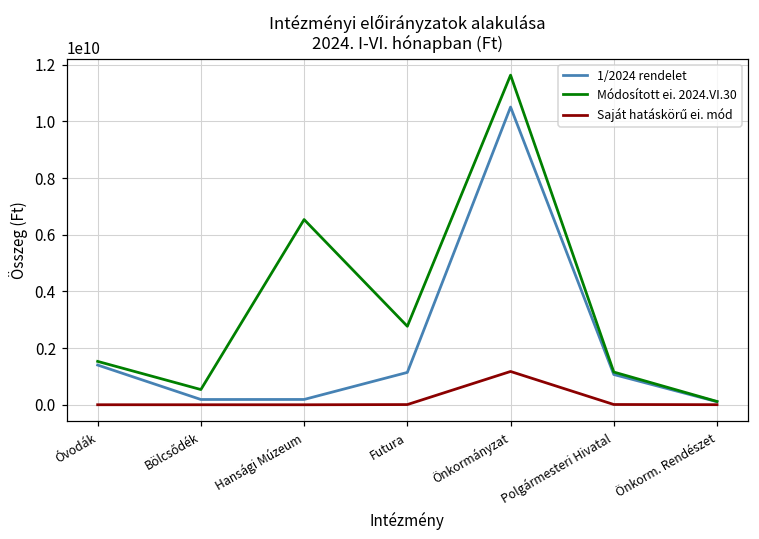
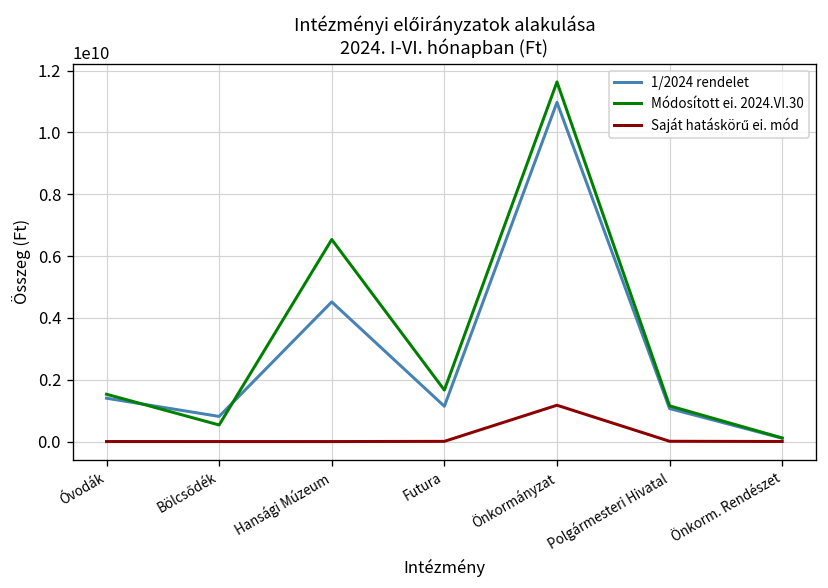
  {
    "1/2024 rendelet": {
      "Óvodák": 1400000000,
-     "Bölcsődék": 200000000,
-     "Hansági Múzeum": 200000000,
+     "Bölcsődék": 800000000,
+     "Hansági Múzeum": 4500000000,
      "Futura": 1100000000,
-     "Önkormányzat": 10500000000
+     "Önkormányzat": 11000000000
    },
    "Módosított ei. 2024.VI.30": {
      "Óvodák": 1500000000,
      "Bölcsődék": 500000000,
      "Hansági Múzeum": 6500000000,
-     "Futura": 2800000000,
+     "Futura": 1700000000,
      "Önkormányzat": 11600000000
    },
    "Saját hatáskörű ei. mód": {
      "Óvodák": 0,
      "Bölcsődék": 0,
      "Hansági Múzeum": 0,
      "Futura": 0,
      "Önkormányzat": 1200000000,
      "Polgármesteri Hivatal": 0,
      "Önkorm. Rendészet": 0
    }
  }
